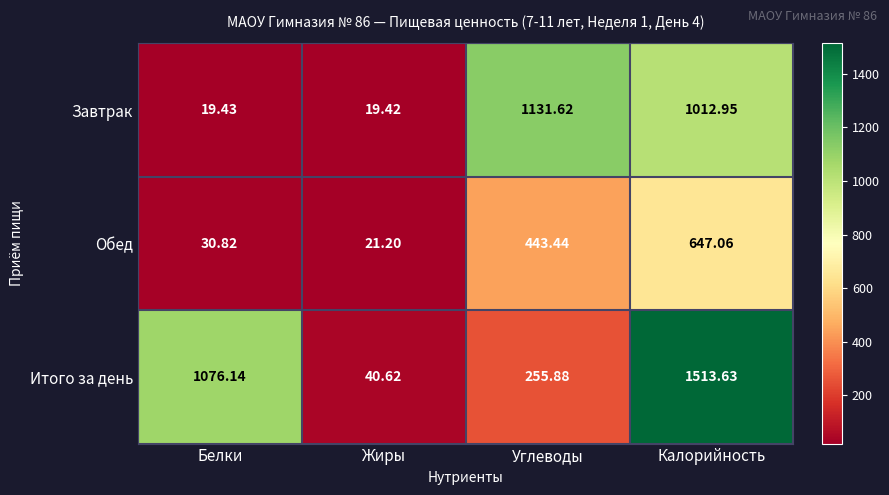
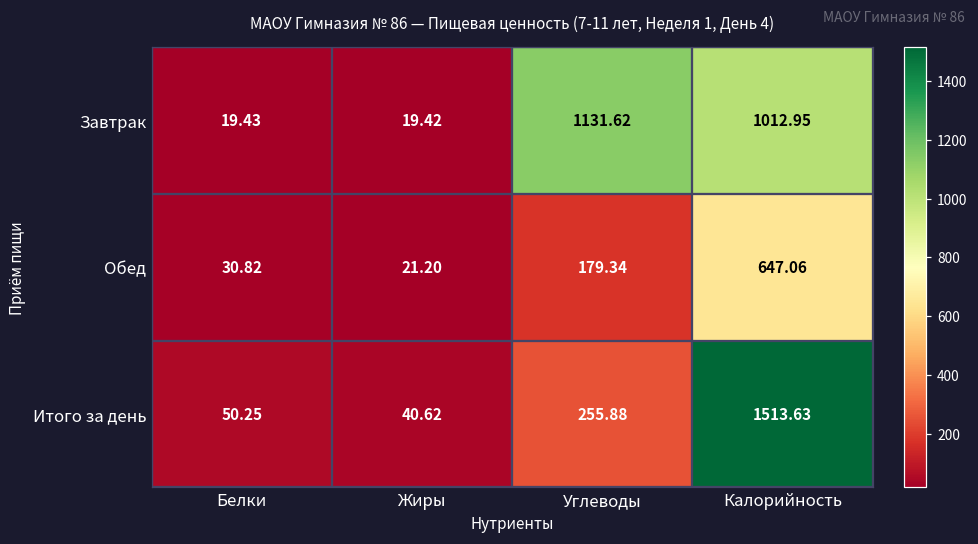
  {
    "Завтрак": {
      "Белки": 19.43,
      "Жиры": 19.42,
      "Углеводы": 1131.62,
      "Калорийность": 1012.95
    },
    "Обед": {
      "Белки": 30.82,
      "Жиры": 21.20,
-     "Углеводы": 443.44,
+     "Углеводы": 179.34,
      "Калорийность": 647.06
    },
    "Итого за день": {
-     "Белки": 1076.14,
+     "Белки": 50.25,
      "Жиры": 40.62,
      "Углеводы": 255.88,
      "Калорийность": 1513.63
    }
  }
